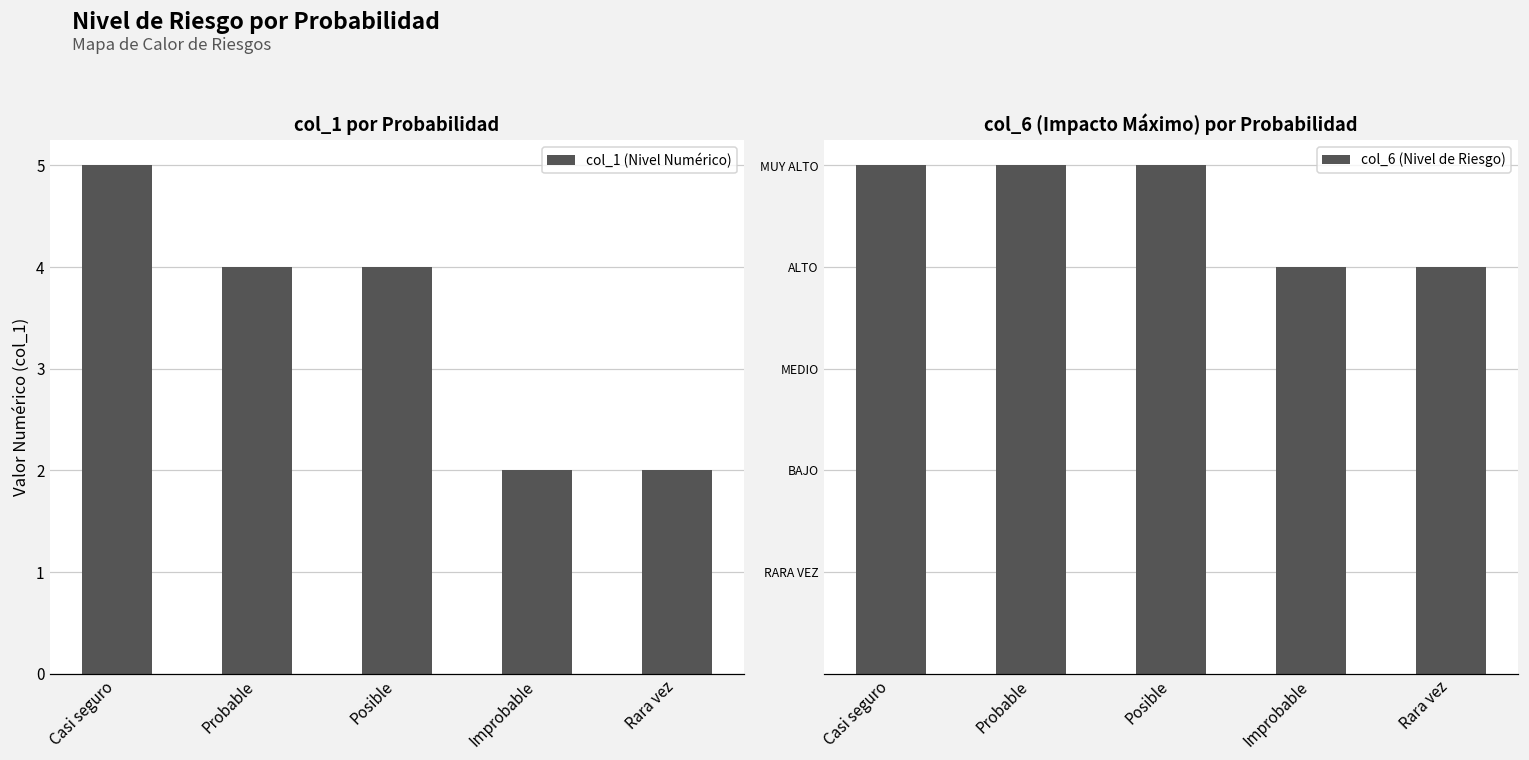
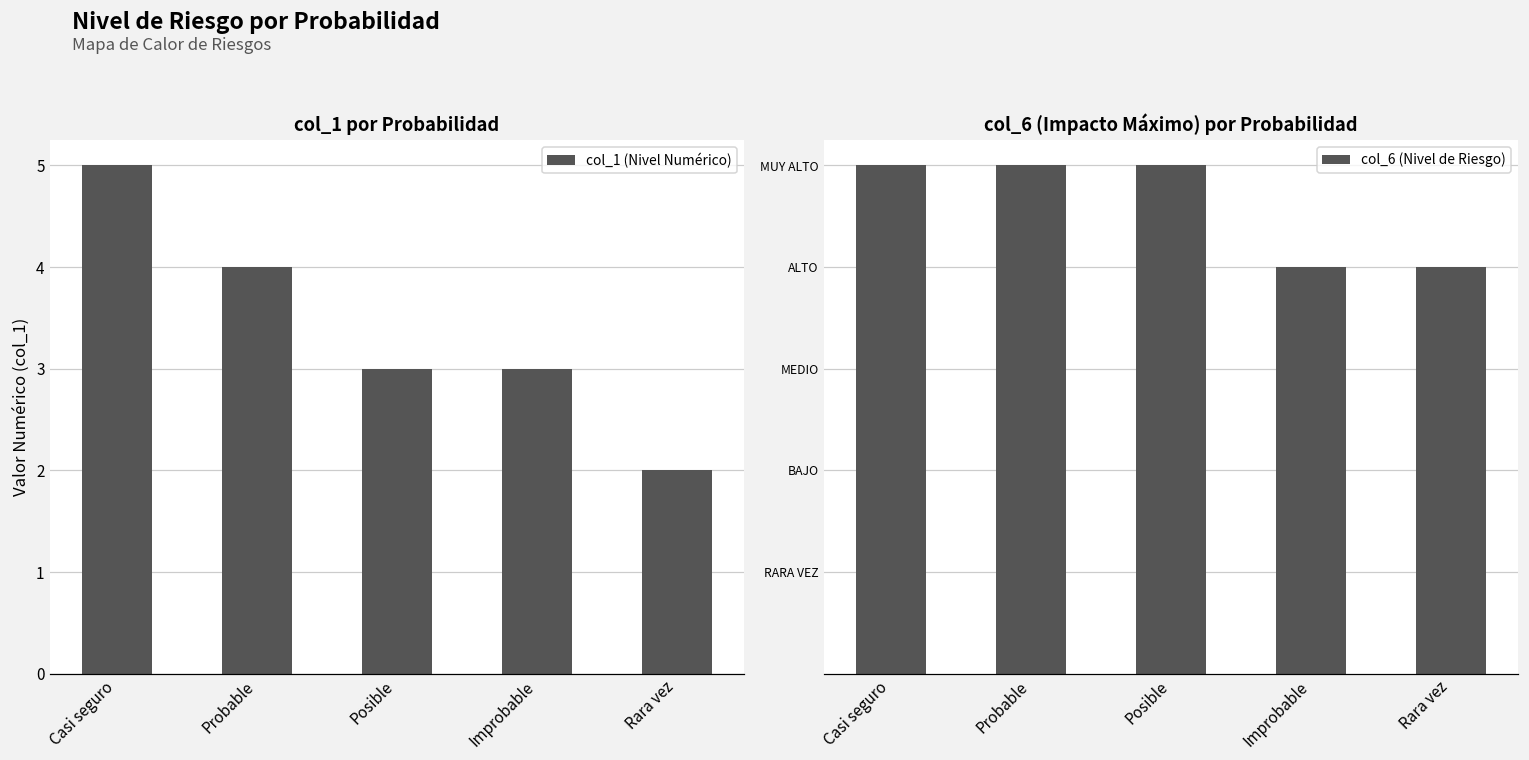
  {
    "col_1 por Probabilidad": {
      "Casi seguro": 5,
      "Probable": 4,
-     "Posible": 4,
-     "Improbable": 2,
+     "Posible": 3,
+     "Improbable": 3,
      "Rara vez": 2
    }
  }
